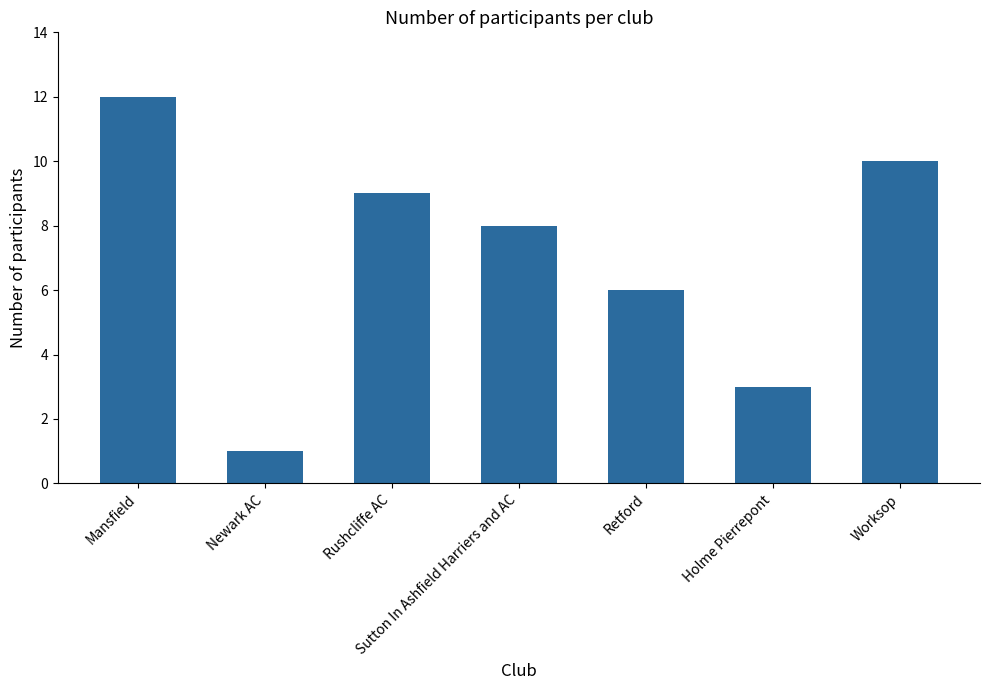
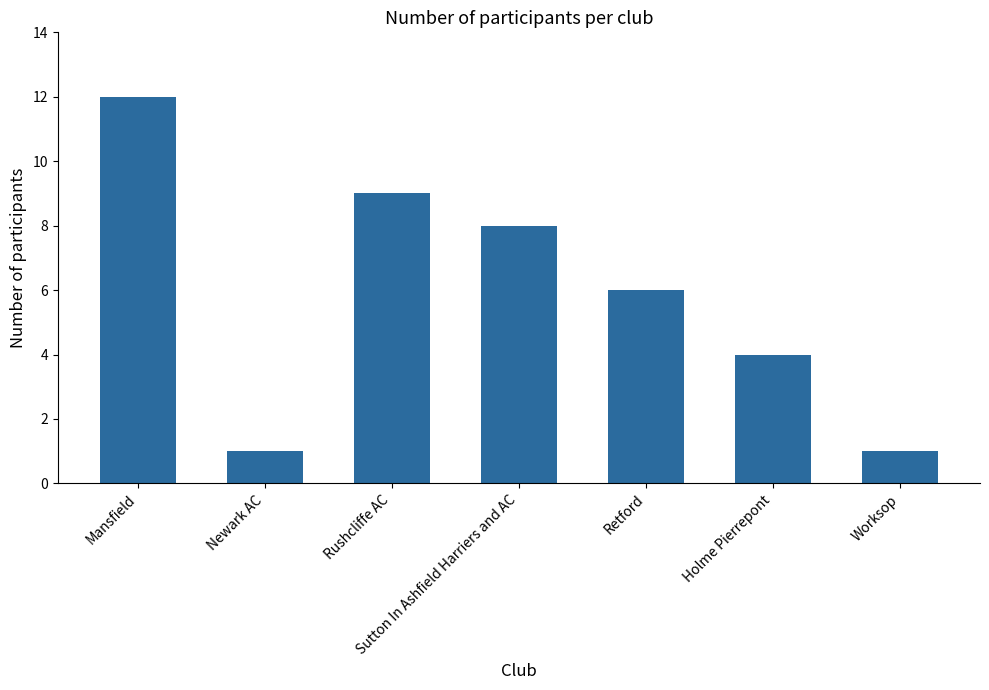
  {
    "Mansfield": 12,
    "Newark AC": 1,
    "Rushcliffe AC": 9,
    "Sutton In Ashfield Harriers and AC": 8,
    "Retford": 6,
-   "Holme Pierrepont": 3,
-   "Worksop": 10
+   "Holme Pierrepont": 4,
+   "Worksop": 1
  }
